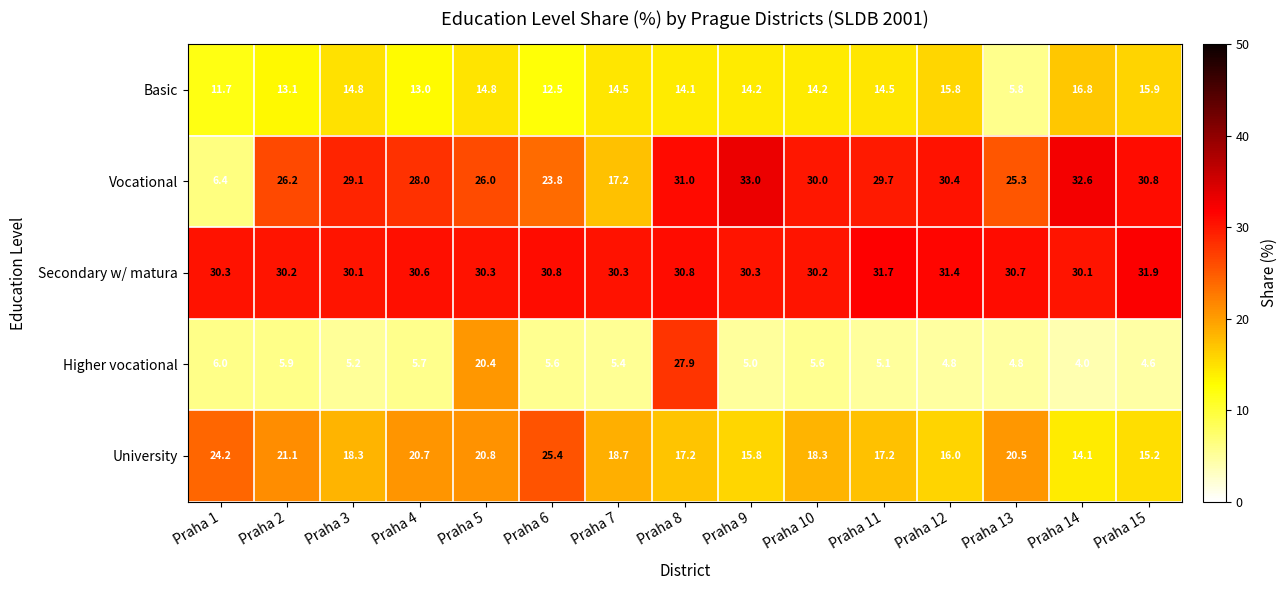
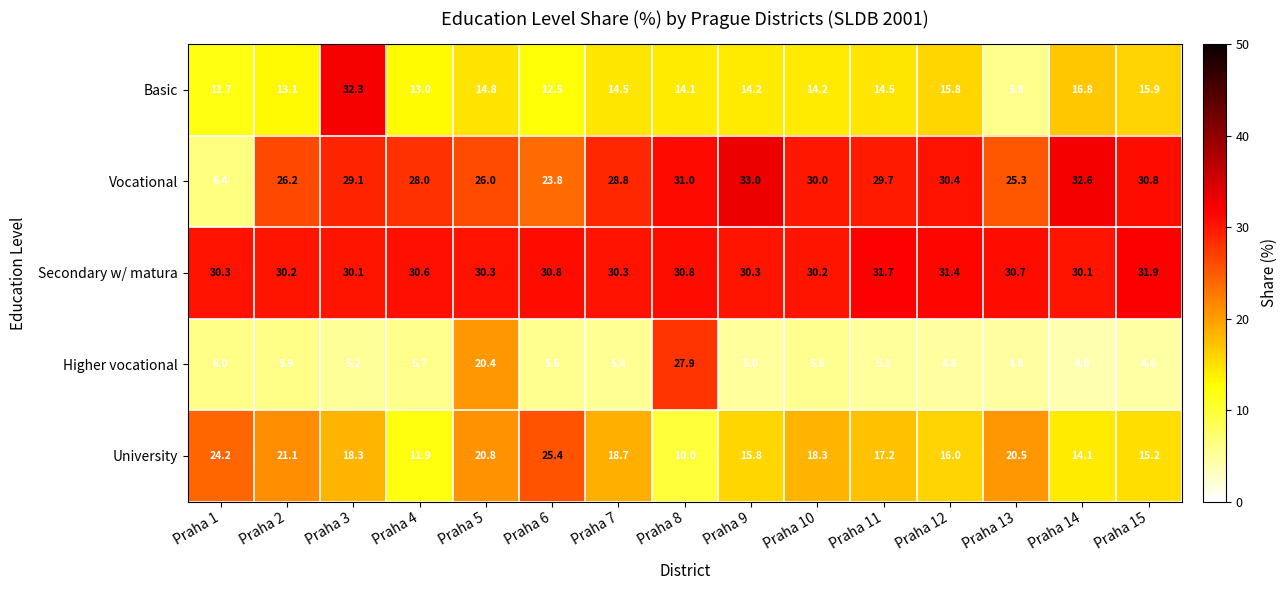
  {
    "Basic": {
      "Praha 1": 11.7,
      "Praha 2": 13.1,
-     "Praha 3": 14.8,
+     "Praha 3": 32.3,
      "Praha 4": 13.0,
      "Praha 5": 14.8,
      "Praha 6": 12.5,
      "Praha 7": 14.5,
      "Praha 8": 14.1,
      "Praha 9": 14.2,
      "Praha 10": 14.2,
      "Praha 11": 14.5,
      "Praha 12": 15.8,
      "Praha 13": 5.8,
      "Praha 14": 16.8,
      "Praha 15": 15.9
    },
    "Vocational": {
      "Praha 1": 6.4,
      "Praha 2": 26.2,
      "Praha 3": 29.1,
      "Praha 4": 28.0,
      "Praha 5": 26.0,
      "Praha 6": 23.8,
-     "Praha 7": 17.2,
+     "Praha 7": 28.8,
      "Praha 8": 31.0,
      "Praha 9": 33.0,
      "Praha 10": 30.0,
      "Praha 11": 29.7,
      "Praha 12": 30.4,
      "Praha 13": 25.3,
      "Praha 14": 32.6,
      "Praha 15": 30.8
    },
    "Secondary w/ matura": {
      "Praha 1": 30.3,
      "Praha 2": 30.2,
      "Praha 3": 30.1,
      "Praha 4": 30.6,
      "Praha 5": 30.3,
      "Praha 6": 30.8,
      "Praha 7": 30.3,
      "Praha 8": 30.8,
      "Praha 9": 30.3,
      "Praha 10": 30.2,
      "Praha 11": 31.7,
      "Praha 12": 31.4,
      "Praha 13": 30.7,
      "Praha 14": 30.1,
      "Praha 15": 31.9
    },
    "Higher vocational": {
      "Praha 1": 6.0,
      "Praha 2": 5.9,
      "Praha 3": 5.2,
      "Praha 4": 5.7,
      "Praha 5": 20.4,
      "Praha 6": 5.6,
      "Praha 7": 5.4,
      "Praha 8": 27.9,
      "Praha 9": 5.0,
      "Praha 10": 5.6,
      "Praha 11": 5.1,
      "Praha 12": 4.8,
      "Praha 13": 4.8,
      "Praha 14": 4.0,
      "Praha 15": 4.6
    },
    "University": {
      "Praha 1": 24.2,
      "Praha 2": 21.1,
      "Praha 3": 18.3,
-     "Praha 4": 20.7,
+     "Praha 4": 11.9,
      "Praha 5": 20.8,
      "Praha 6": 25.4,
      "Praha 7": 18.7,
-     "Praha 8": 17.2,
+     "Praha 8": 10.0,
      "Praha 9": 15.8,
      "Praha 10": 18.3,
      "Praha 11": 17.2,
      "Praha 12": 16.0,
      "Praha 13": 20.5,
      "Praha 14": 14.1,
      "Praha 15": 15.2
    }
  }
